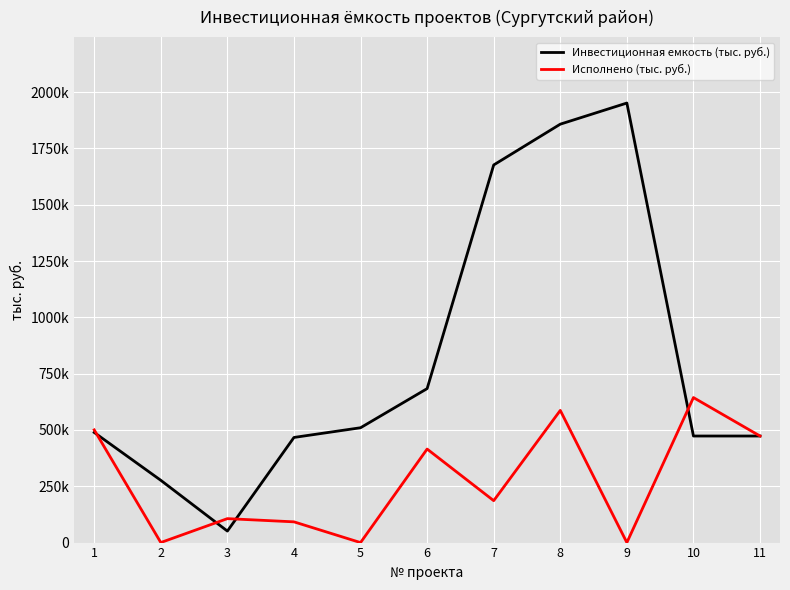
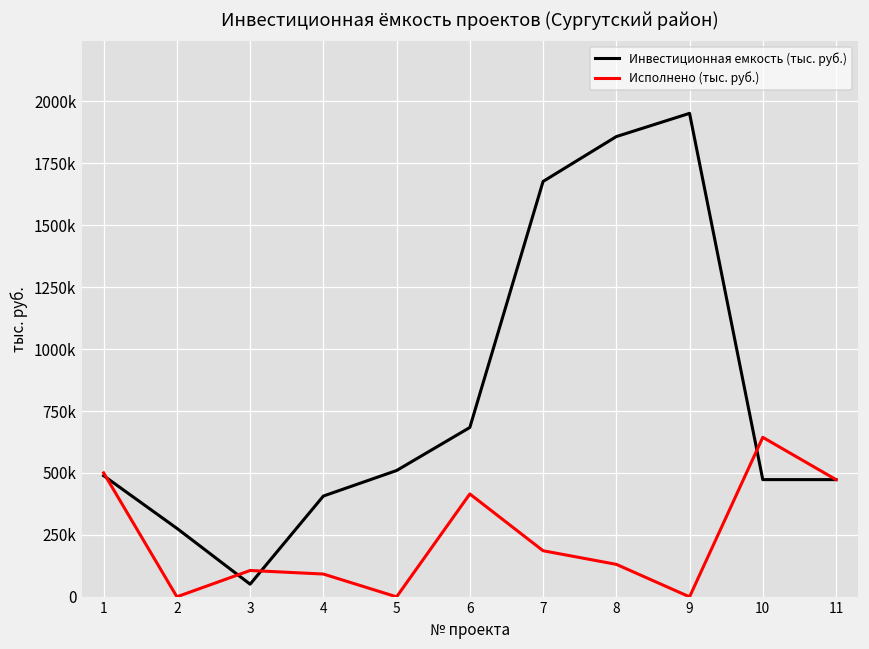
  {
    "Инвестиционная емкость (тыс. руб.)": {
      "1": 490000,
      "2": 280000,
      "3": 50000,
-     "4": 470000,
+     "4": 410000,
      "5": 510000,
      "6": 680000,
      "7": 1680000,
      "8": 1860000,
      "9": 1950000,
      "10": 470000
    },
    "Исполнено (тыс. руб.)": {
      "1": 500000,
      "2": 0,
      "3": 110000,
      "4": 90000,
      "5": 0,
      "6": 420000,
      "7": 190000,
-     "8": 590000,
+     "8": 130000,
      "9": 0,
      "10": 640000
    }
  }
